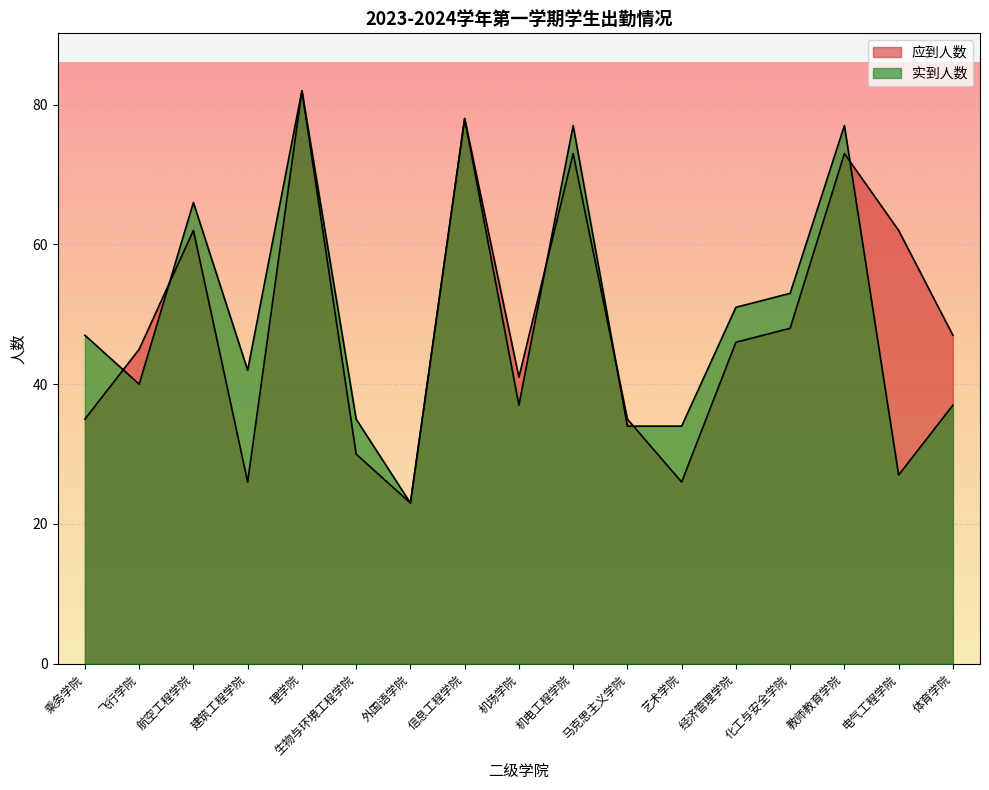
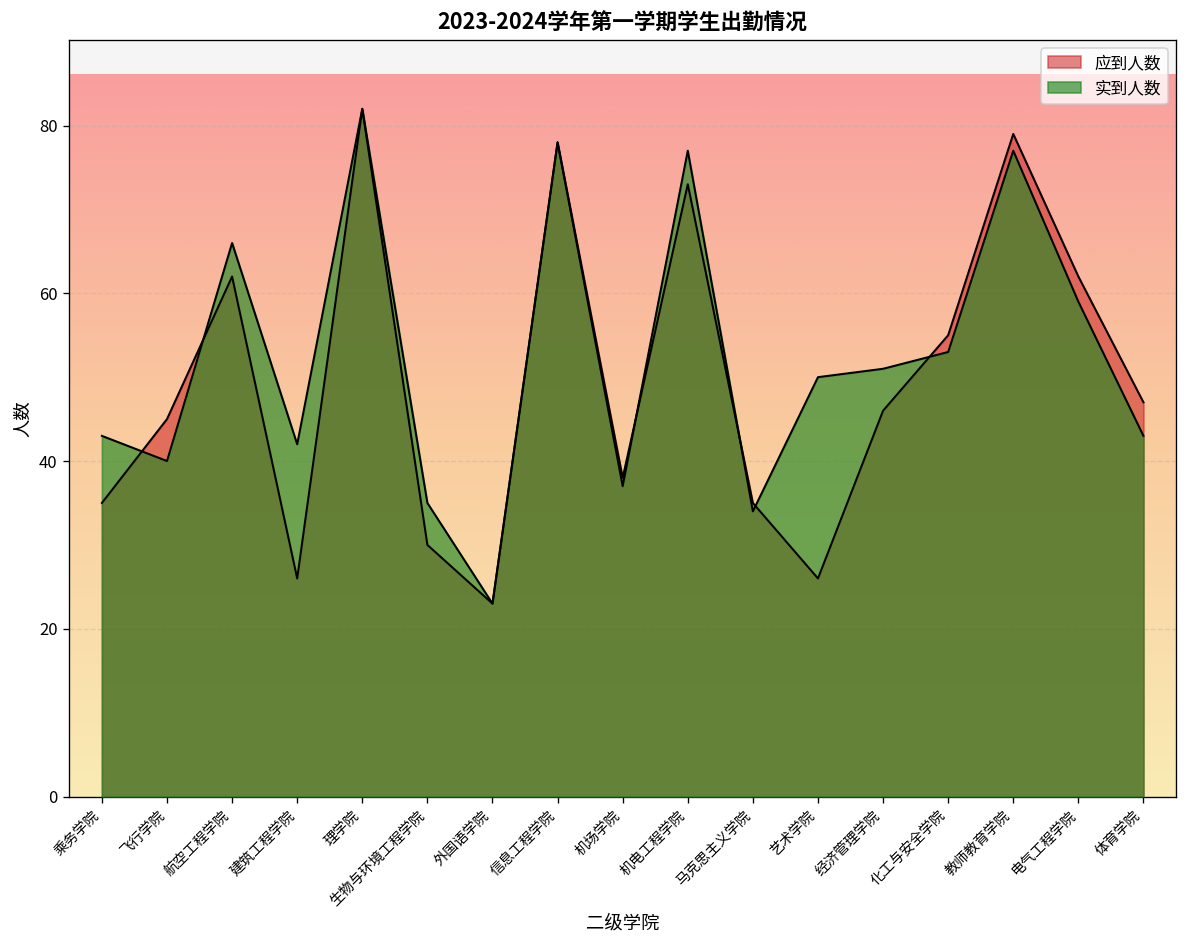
  {
    "应到人数": {
      "乘务学院": 35,
      "飞行学院": 45,
      "航空工程学院": 62,
      "建筑工程学院": 26,
      "生物与环境工程学院": 30,
-     "机场学院": 41,
+     "机场学院": 38,
      "机电工程学院": 73,
      "马克思主义学院": 35,
      "艺术学院": 26,
      "经济管理学院": 46,
-     "化工与安全学院": 48,
-     "教师教育学院": 73,
+     "化工与安全学院": 55,
+     "教师教育学院": 79,
      "电气工程学院": 62,
      "体育学院": 47
    },
    "实到人数": {
-     "乘务学院": 47,
+     "乘务学院": 43,
      "飞行学院": 40,
      "航空工程学院": 66,
      "建筑工程学院": 42,
      "生物与环境工程学院": 35,
      "机场学院": 37,
      "机电工程学院": 77,
      "马克思主义学院": 34,
-     "艺术学院": 34,
+     "艺术学院": 50,
      "经济管理学院": 51,
      "化工与安全学院": 53,
      "教师教育学院": 77,
-     "电气工程学院": 27,
-     "体育学院": 37
+     "电气工程学院": 59,
+     "体育学院": 43
    }
  }
